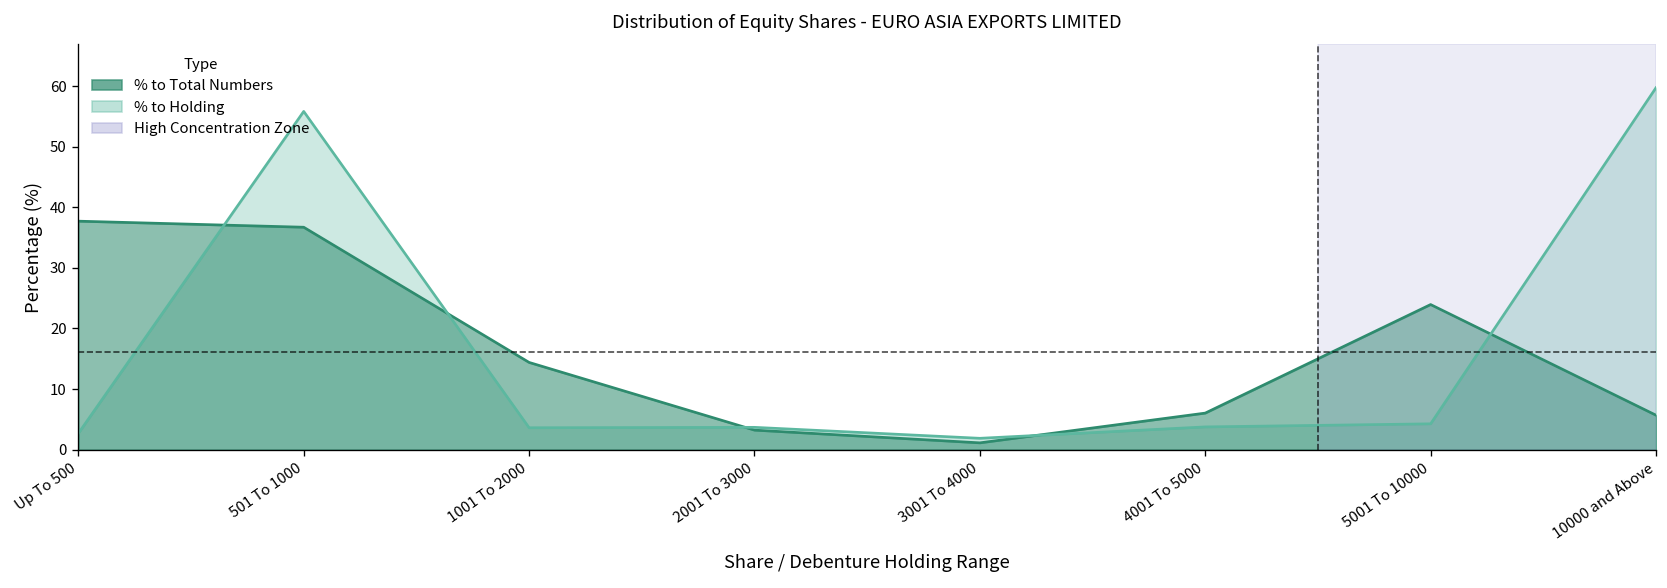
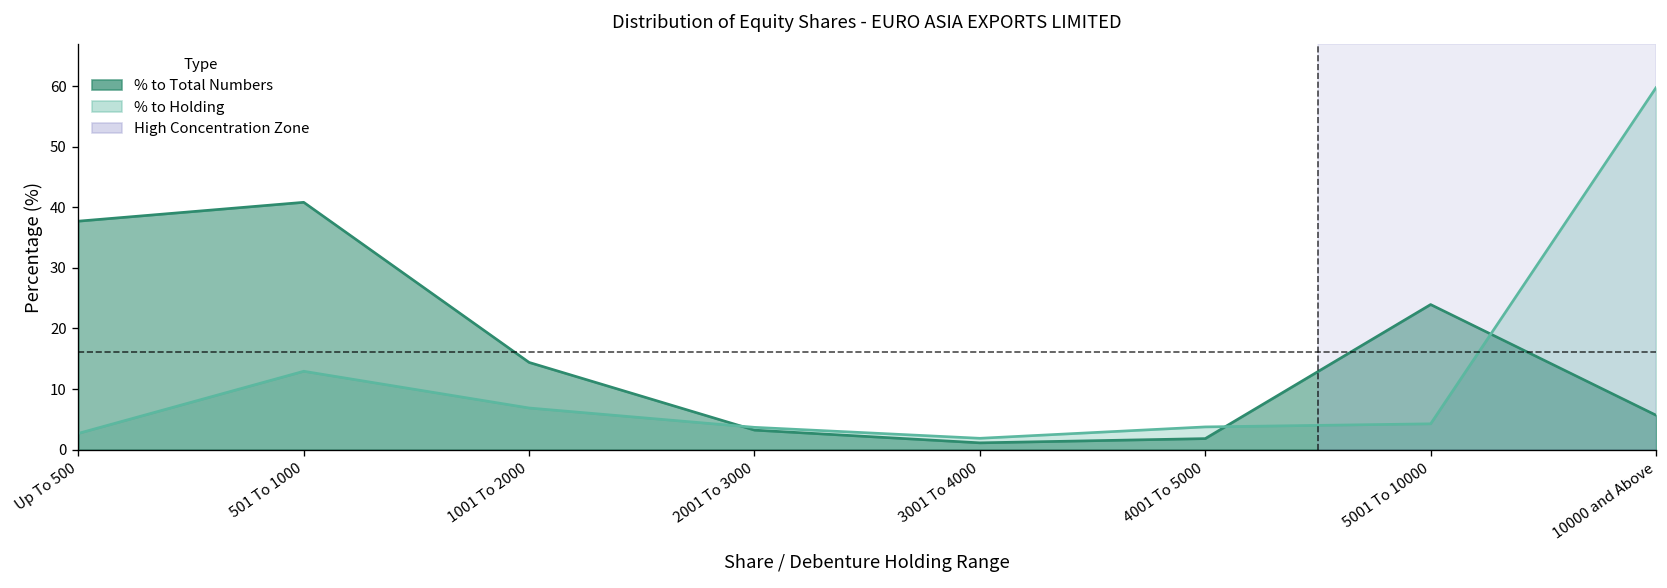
  {
    "% to Holding": {
      "Up To 500": 3,
-     "501 To 1000": 56,
-     "1001 To 2000": 4,
+     "501 To 1000": 13,
+     "1001 To 2000": 7,
      "3001 To 4000": 2,
      "4001 To 5000": 4,
      "5001 To 10000": 4,
      "10000 and Above": 60
    },
    "% to Total Numbers": {
      "Up To 500": 38,
-     "501 To 1000": 37,
+     "501 To 1000": 41,
      "1001 To 2000": 14,
      "3001 To 4000": 1,
-     "4001 To 5000": 6,
+     "4001 To 5000": 2,
      "5001 To 10000": 24,
      "10000 and Above": 6
    }
  }
